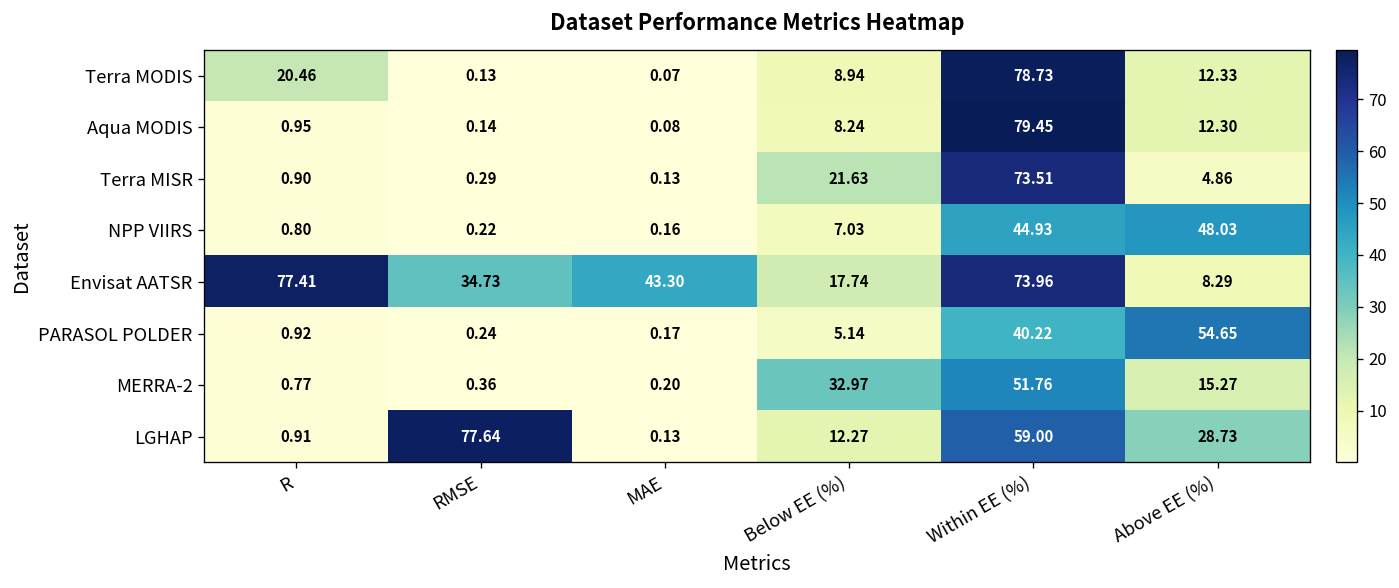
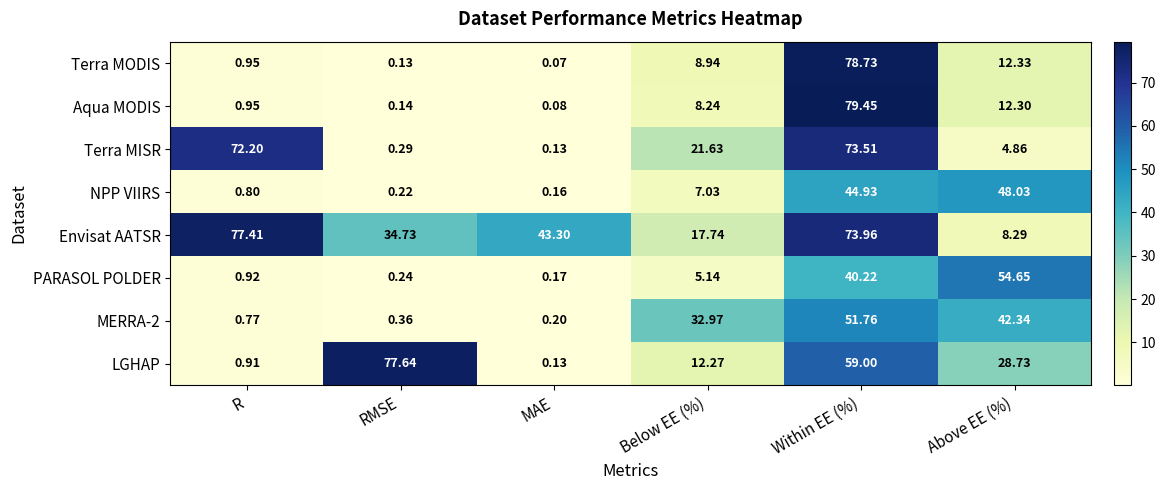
  {
    "Terra MODIS": {
-     "R": 20.46,
+     "R": 0.95,
      "RMSE": 0.13,
      "MAE": 0.07,
      "Below EE (%)": 8.94,
      "Within EE (%)": 78.73,
      "Above EE (%)": 12.33
    },
    "Aqua MODIS": {
      "R": 0.95,
      "RMSE": 0.14,
      "MAE": 0.08,
      "Below EE (%)": 8.24,
      "Within EE (%)": 79.45,
      "Above EE (%)": 12.30
    },
    "Terra MISR": {
-     "R": 0.90,
+     "R": 72.20,
      "RMSE": 0.29,
      "MAE": 0.13,
      "Below EE (%)": 21.63,
      "Within EE (%)": 73.51,
      "Above EE (%)": 4.86
    },
    "NPP VIIRS": {
      "R": 0.80,
      "RMSE": 0.22,
      "MAE": 0.16,
      "Below EE (%)": 7.03,
      "Within EE (%)": 44.93,
      "Above EE (%)": 48.03
    },
    "Envisat AATSR": {
      "R": 77.41,
      "RMSE": 34.73,
      "MAE": 43.30,
      "Below EE (%)": 17.74,
      "Within EE (%)": 73.96,
      "Above EE (%)": 8.29
    },
    "PARASOL POLDER": {
      "R": 0.92,
      "RMSE": 0.24,
      "MAE": 0.17,
      "Below EE (%)": 5.14,
      "Within EE (%)": 40.22,
      "Above EE (%)": 54.65
    },
    "MERRA-2": {
      "R": 0.77,
      "RMSE": 0.36,
      "MAE": 0.20,
      "Below EE (%)": 32.97,
      "Within EE (%)": 51.76,
-     "Above EE (%)": 15.27
+     "Above EE (%)": 42.34
    },
    "LGHAP": {
      "R": 0.91,
      "RMSE": 77.64,
      "MAE": 0.13,
      "Below EE (%)": 12.27,
      "Within EE (%)": 59.00,
      "Above EE (%)": 28.73
    }
  }
